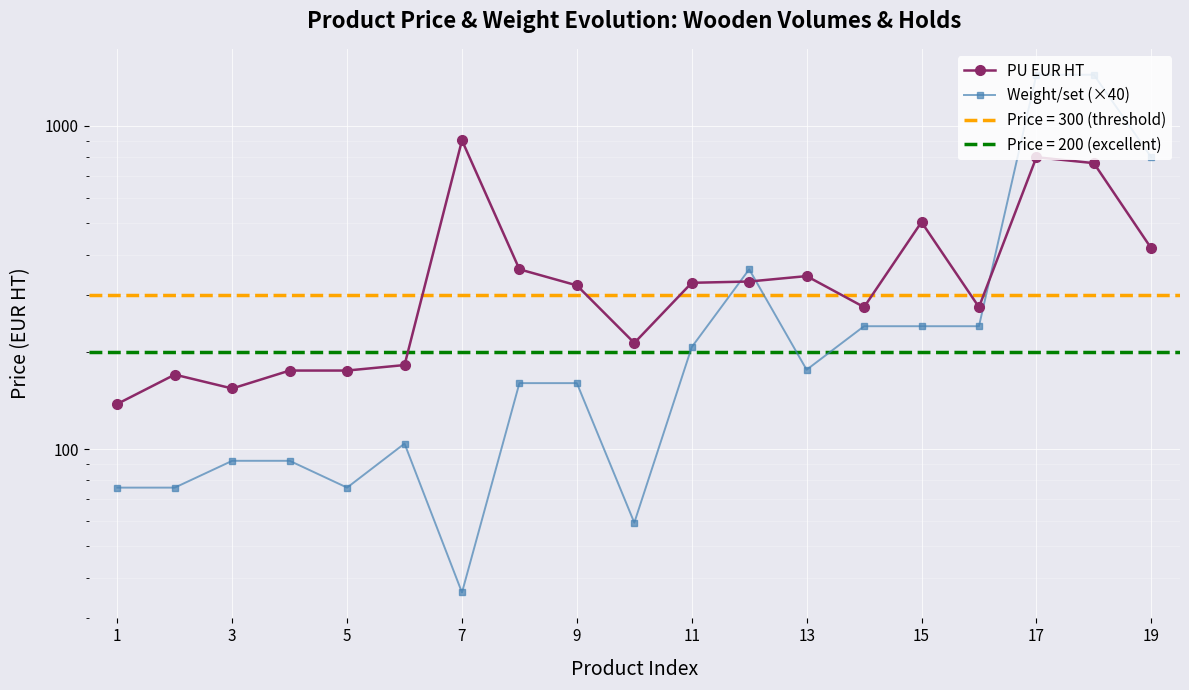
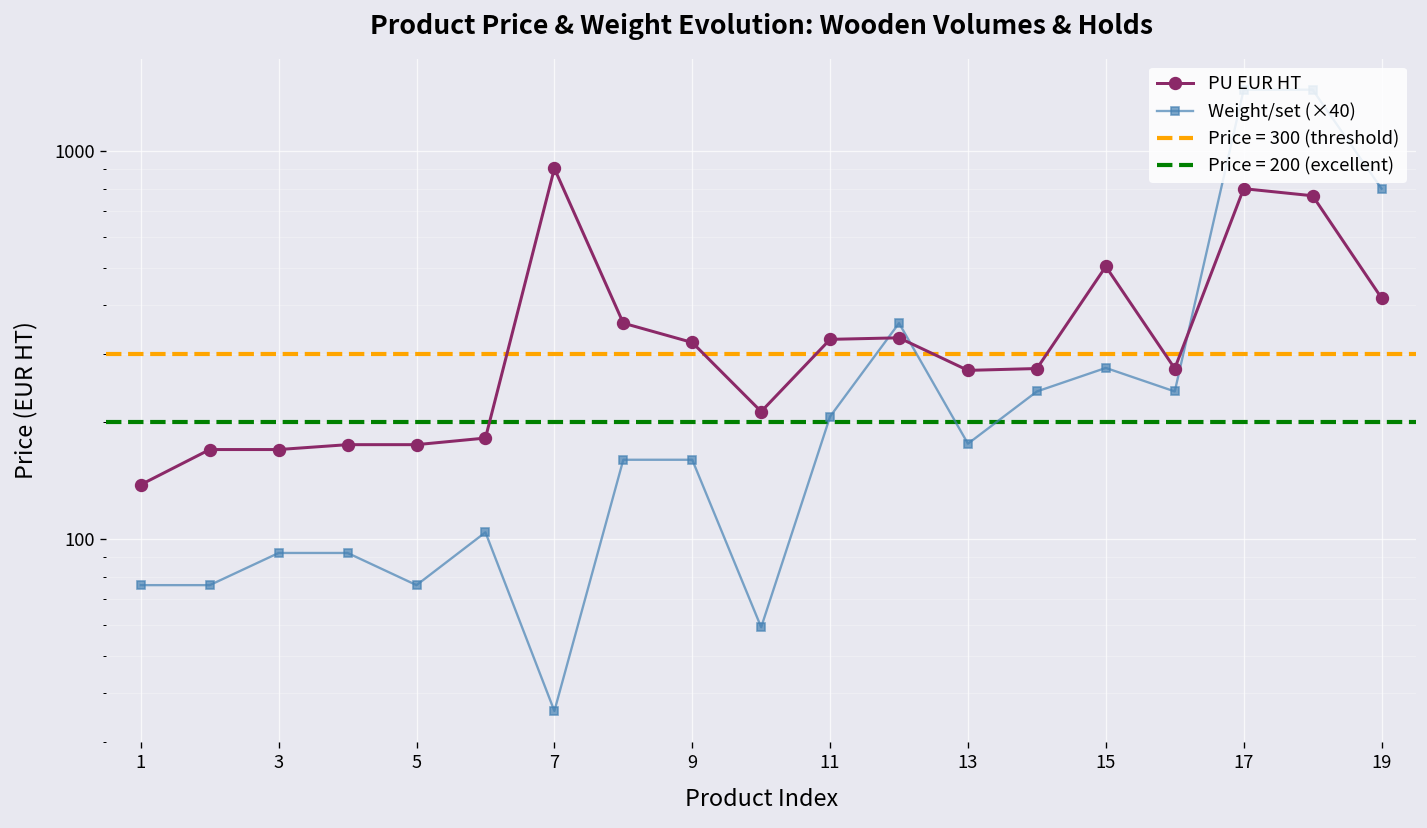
  {
    "PU EUR HT": {
      "1": 138,
-     "3": 150,
+     "3": 170,
      "5": 180,
      "7": 900,
      "9": 320,
      "11": 330,
-     "13": 340,
+     "13": 270,
      "15": 500,
      "19": 420
    },
    "Weight/set (×40)": {
      "1": 76,
      "3": 92,
      "5": 76,
      "7": 36,
      "9": 160,
      "11": 210,
      "13": 180,
-     "15": 240
+     "15": 280
    }
  }
